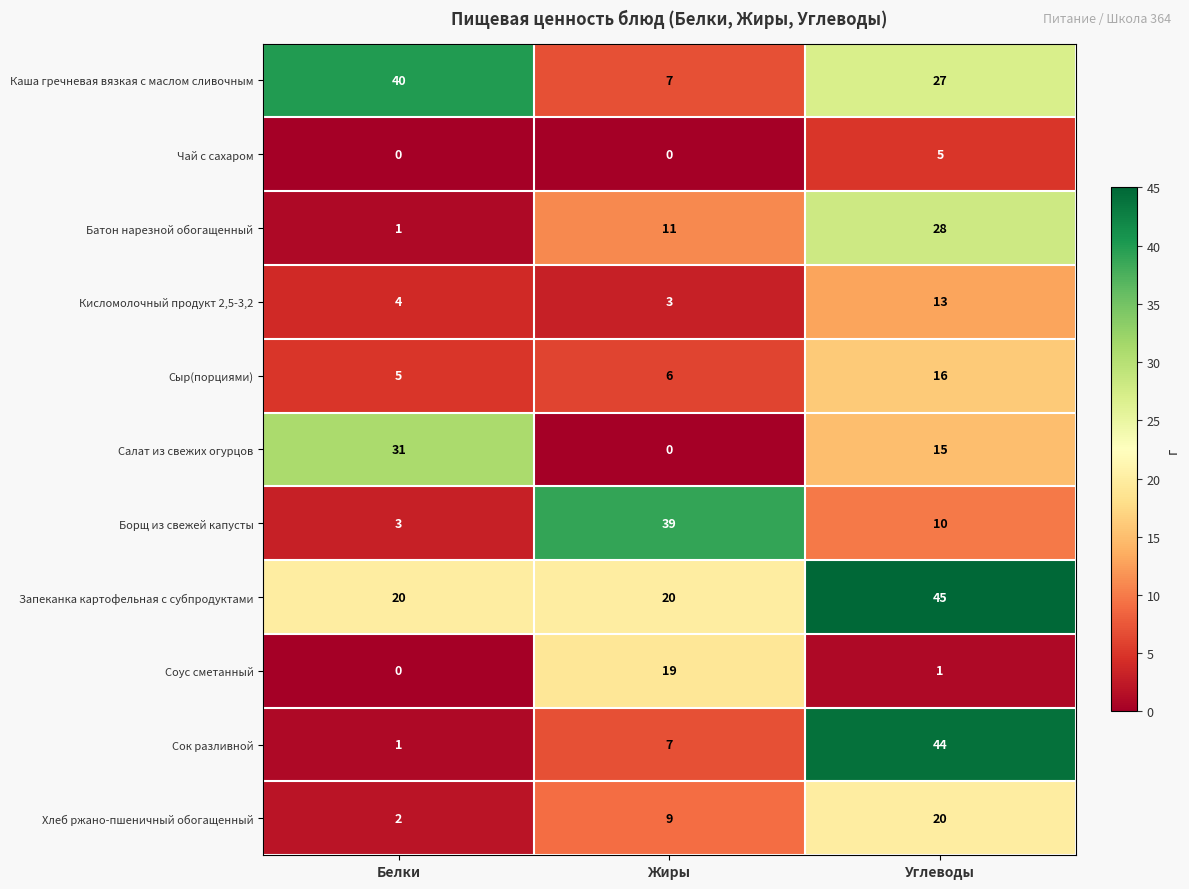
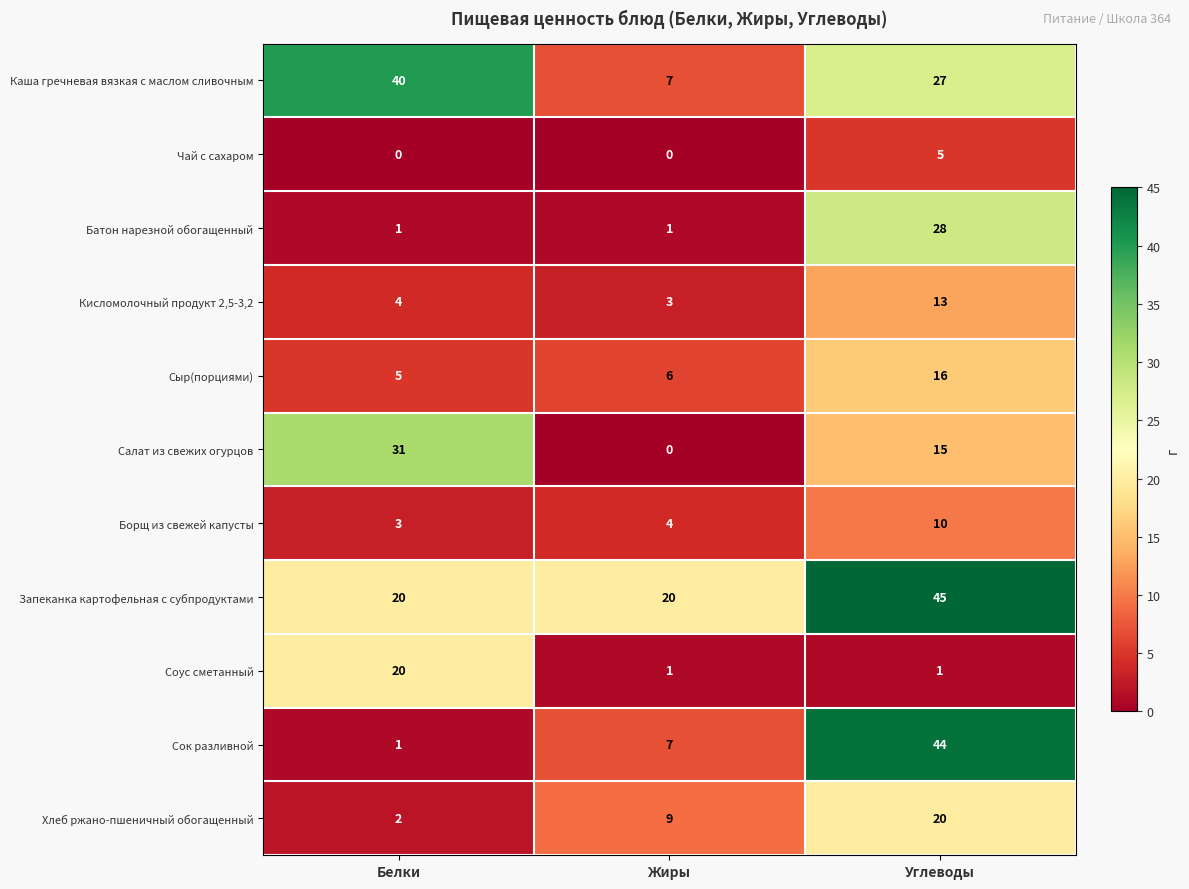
  {
    "Каша гречневая вязкая с маслом сливочным": {
      "Белки": 40,
      "Жиры": 7,
      "Углеводы": 27
    },
    "Чай с сахаром": {
      "Белки": 0,
      "Жиры": 0,
      "Углеводы": 5
    },
    "Батон нарезной обогащенный": {
      "Белки": 1,
-     "Жиры": 11,
+     "Жиры": 1,
      "Углеводы": 28
    },
    "Кисломолочный продукт 2,5-3,2": {
      "Белки": 4,
      "Жиры": 3,
      "Углеводы": 13
    },
    "Сыр(порциями)": {
      "Белки": 5,
      "Жиры": 6,
      "Углеводы": 16
    },
    "Салат из свежих огурцов": {
      "Белки": 31,
      "Жиры": 0,
      "Углеводы": 15
    },
    "Борщ из свежей капусты": {
      "Белки": 3,
-     "Жиры": 39,
+     "Жиры": 4,
      "Углеводы": 10
    },
    "Запеканка картофельная с субпродуктами": {
      "Белки": 20,
      "Жиры": 20,
      "Углеводы": 45
    },
    "Соус сметанный": {
-     "Белки": 0,
-     "Жиры": 19,
+     "Белки": 20,
+     "Жиры": 1,
      "Углеводы": 1
    },
    "Сок разливной": {
      "Белки": 1,
      "Жиры": 7,
      "Углеводы": 44
    },
    "Хлеб ржано-пшеничный обогащенный": {
      "Белки": 2,
      "Жиры": 9,
      "Углеводы": 20
    }
  }
